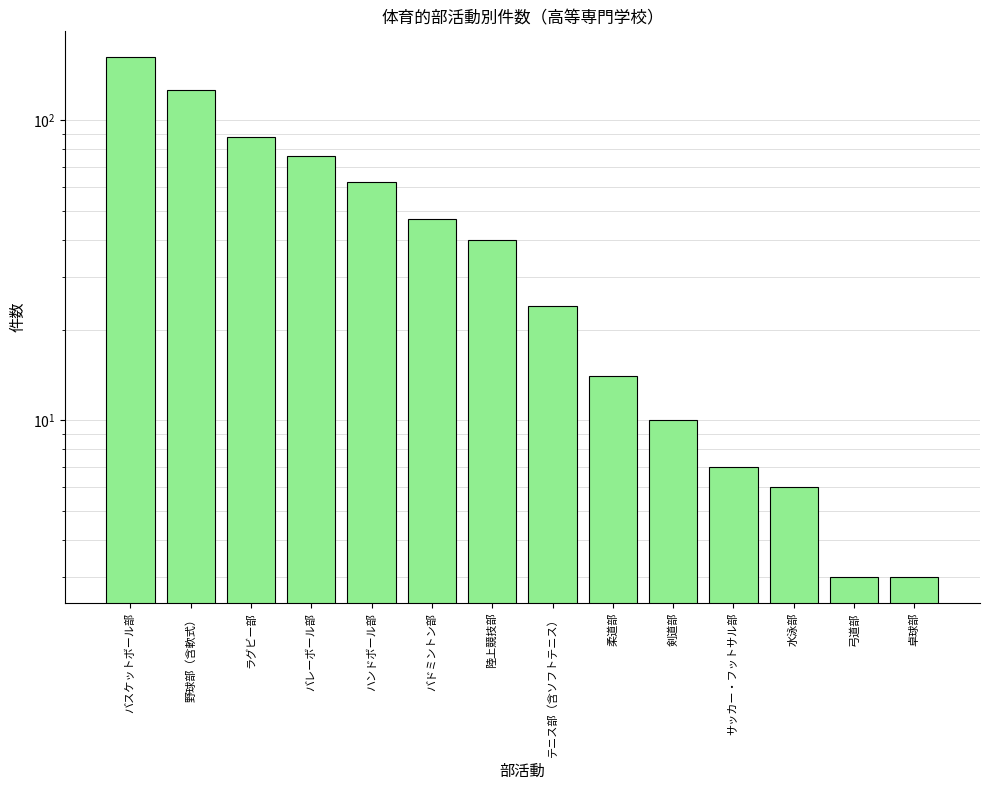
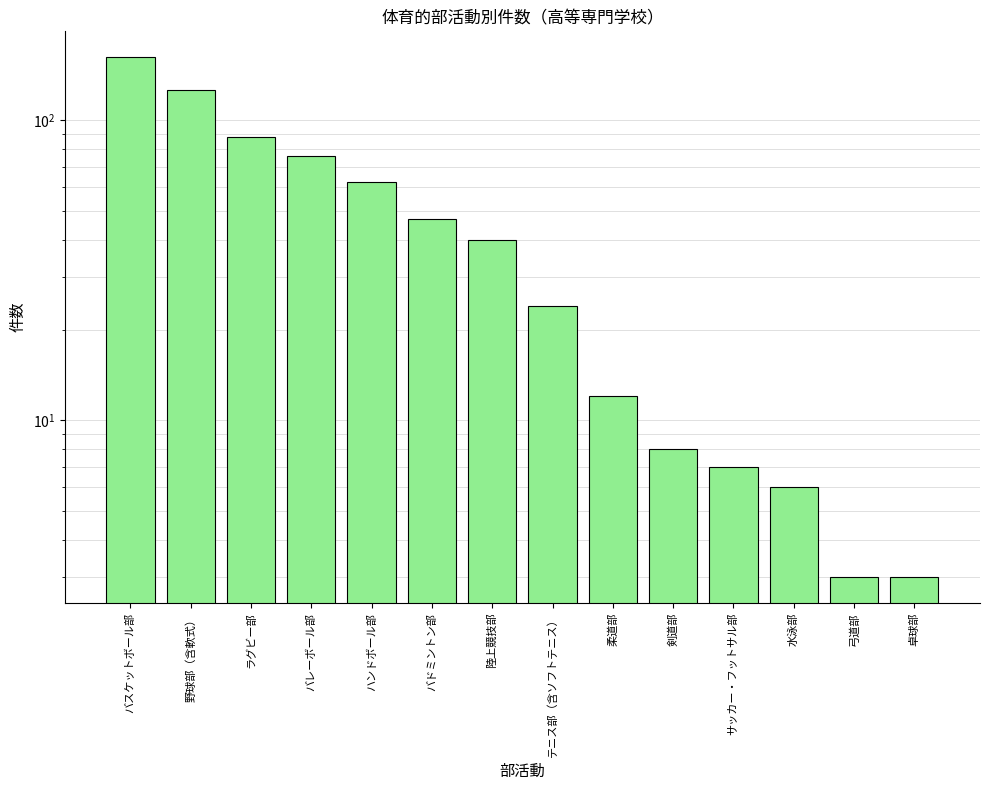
  {
    "バスケットボール部": 160,
    "野球部（含軟式）": 126,
    "ラグビー部": 88,
    "バレーボール部": 76,
    "ハンドボール部": 62,
    "バドミントン部": 47,
    "陸上競技部": 40,
    "テニス部（含ソフトテニス）": 24,
-   "柔道部": 14,
-   "剣道部": 10,
+   "柔道部": 12,
+   "剣道部": 8,
    "サッカー・フットサル部": 7,
    "水泳部": 6,
    "弓道部": 3,
    "卓球部": 3
  }
